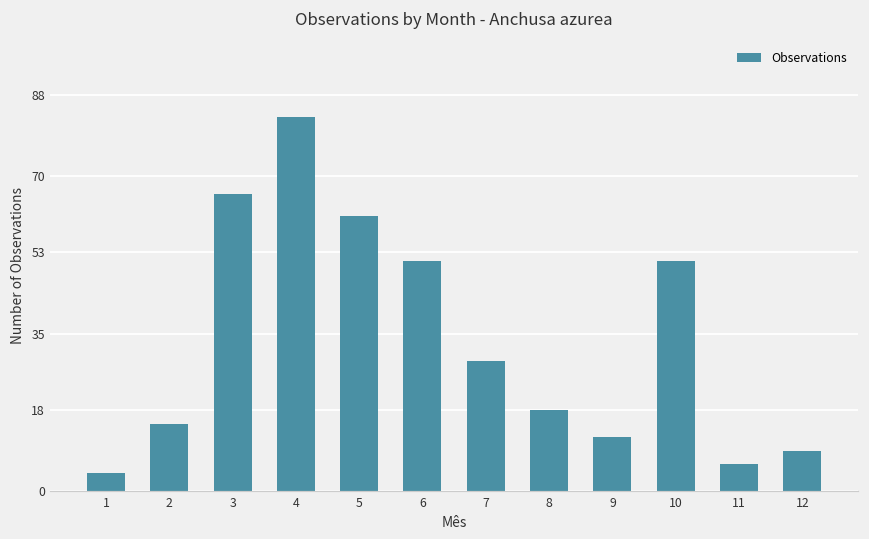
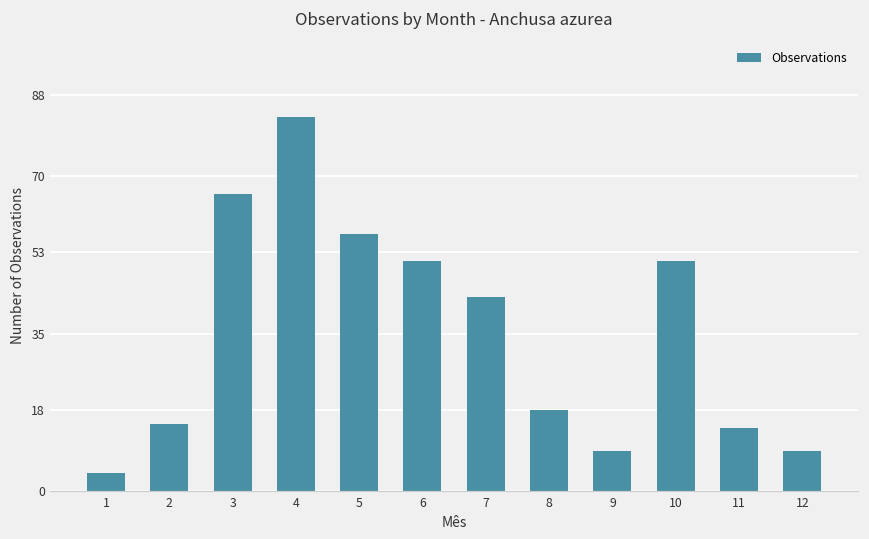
  {
    "1": 4,
    "2": 15,
    "3": 66,
    "4": 83,
-   "5": 61,
+   "5": 57,
    "6": 51,
-   "7": 29,
+   "7": 43,
    "8": 18,
-   "9": 12,
+   "9": 9,
    "10": 51,
-   "11": 6,
+   "11": 14,
    "12": 9
  }
